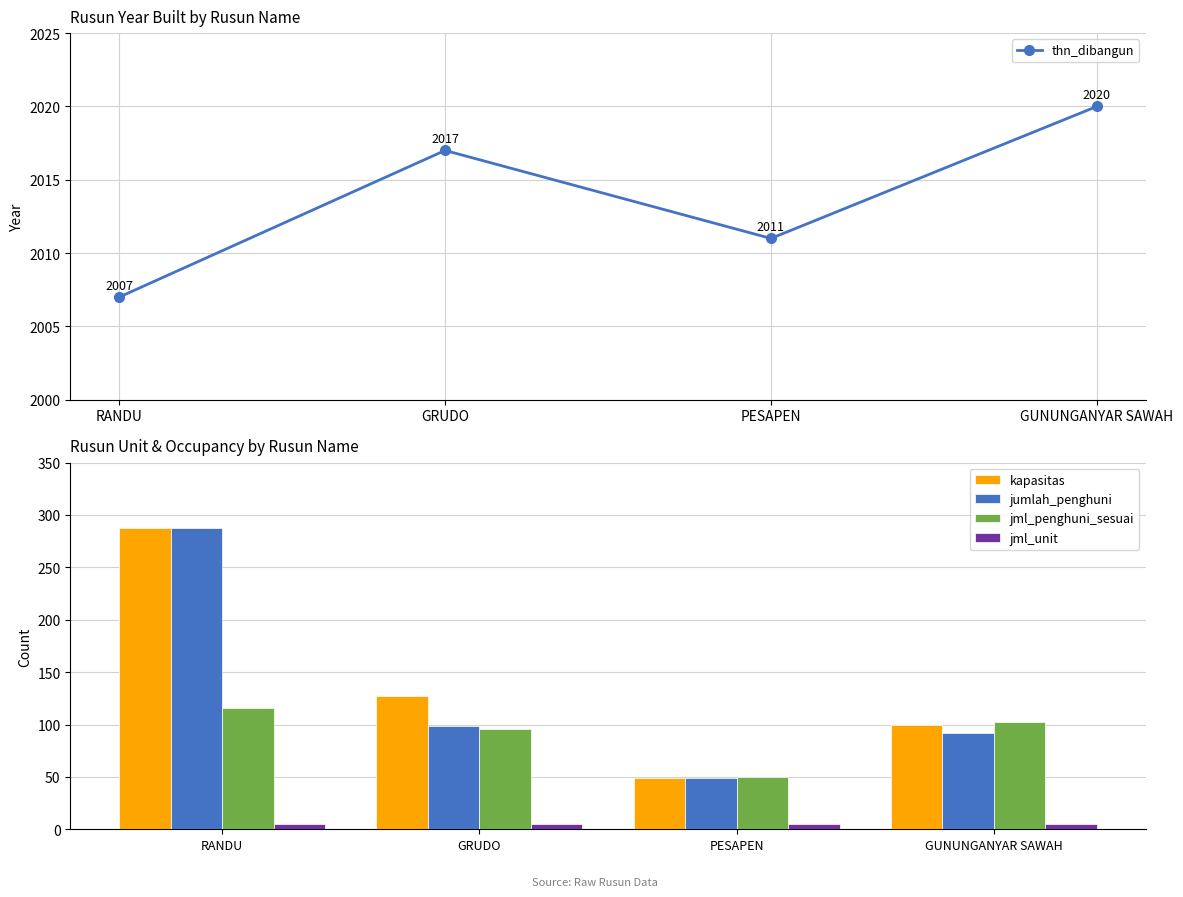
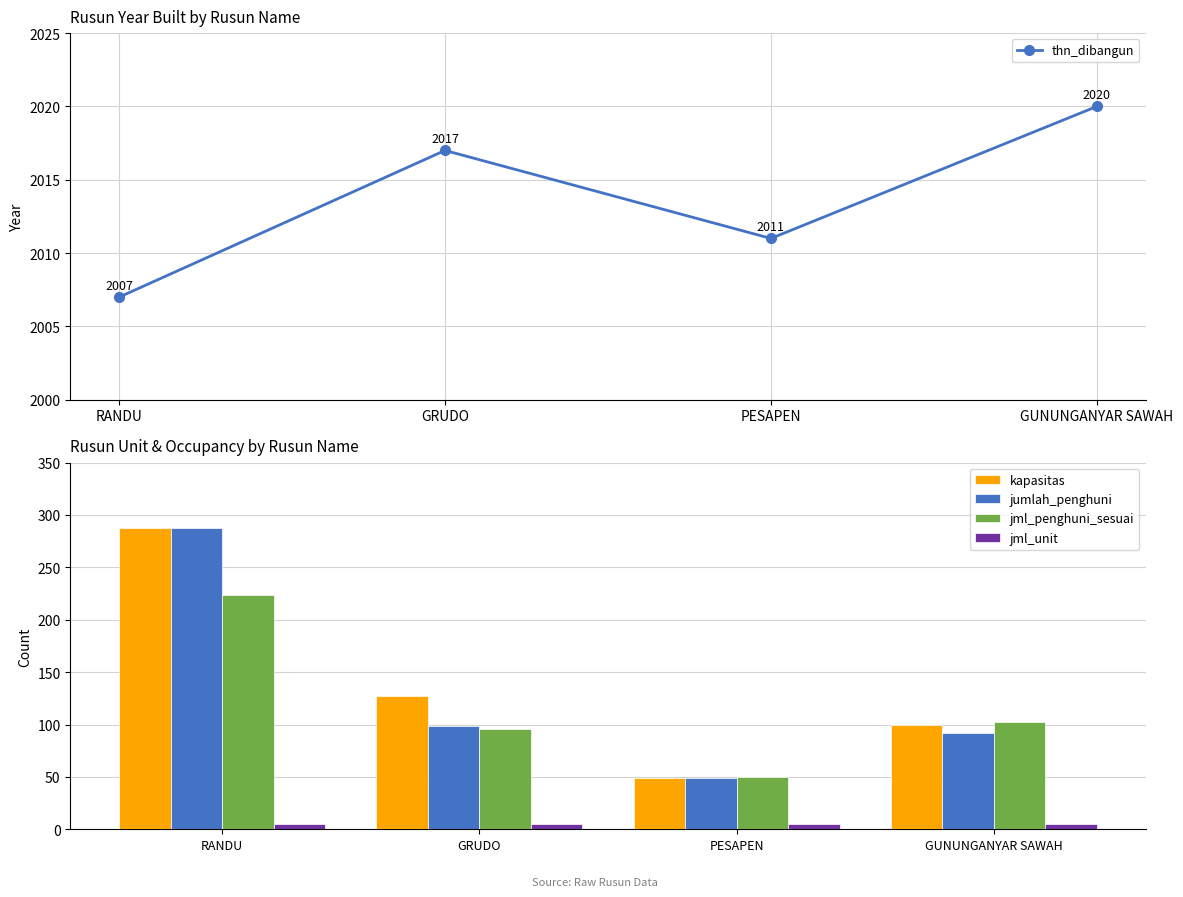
  {
    "Rusun Year Built by Rusun Name": {
      "RANDU": 2007,
      "GRUDO": 2017,
      "PESAPEN": 2011,
      "GUNUNGANYAR SAWAH": 2020
    },
    "Rusun Unit & Occupancy by Rusun Name": {
      "kapasitas": {
        "RANDU": 288,
        "GRUDO": 127,
        "PESAPEN": 49,
        "GUNUNGANYAR SAWAH": 100
      },
      "jumlah_penghuni": {
        "RANDU": 288,
        "GRUDO": 99,
        "PESAPEN": 49,
        "GUNUNGANYAR SAWAH": 92
      },
      "jml_penghuni_sesuai": {
-       "RANDU": 116,
+       "RANDU": 224,
        "GRUDO": 96,
        "PESAPEN": 50,
        "GUNUNGANYAR SAWAH": 102
      },
      "jml_unit": {
        "RANDU": 5,
        "GRUDO": 5,
        "PESAPEN": 5,
        "GUNUNGANYAR SAWAH": 5
      }
    }
  }
